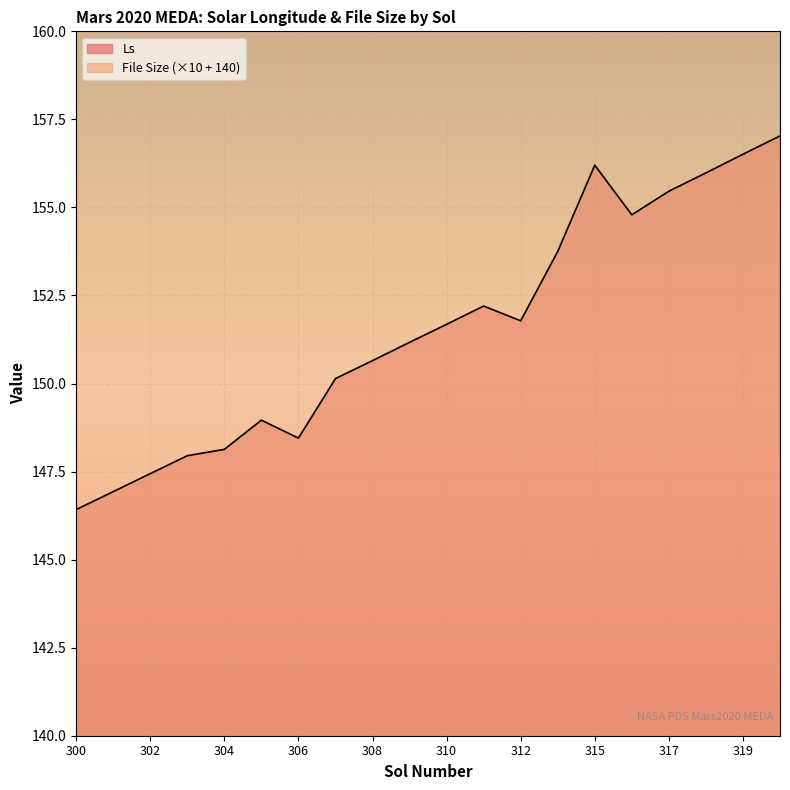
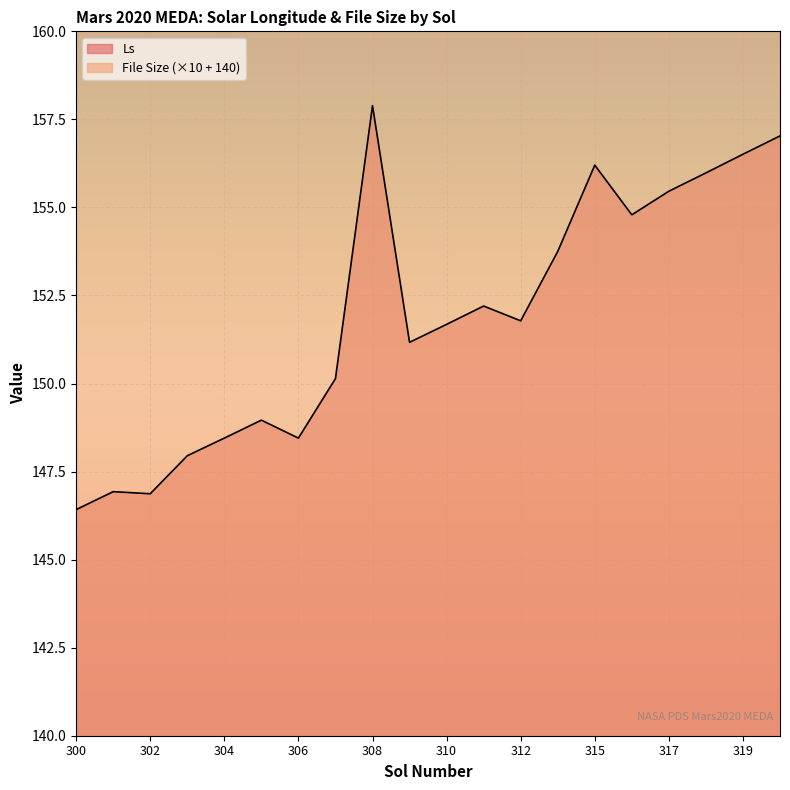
  {
    "Ls": {
      "300": 146.4,
-     "302": 147.4,
-     "304": 148.1,
+     "302": 146.9,
+     "304": 148.5,
      "306": 148.5,
-     "308": 150.7,
+     "308": 157.9,
      "310": 151.7,
      "312": 151.8,
      "315": 156.2,
      "317": 155.5,
      "319": 156.5
    }
  }
